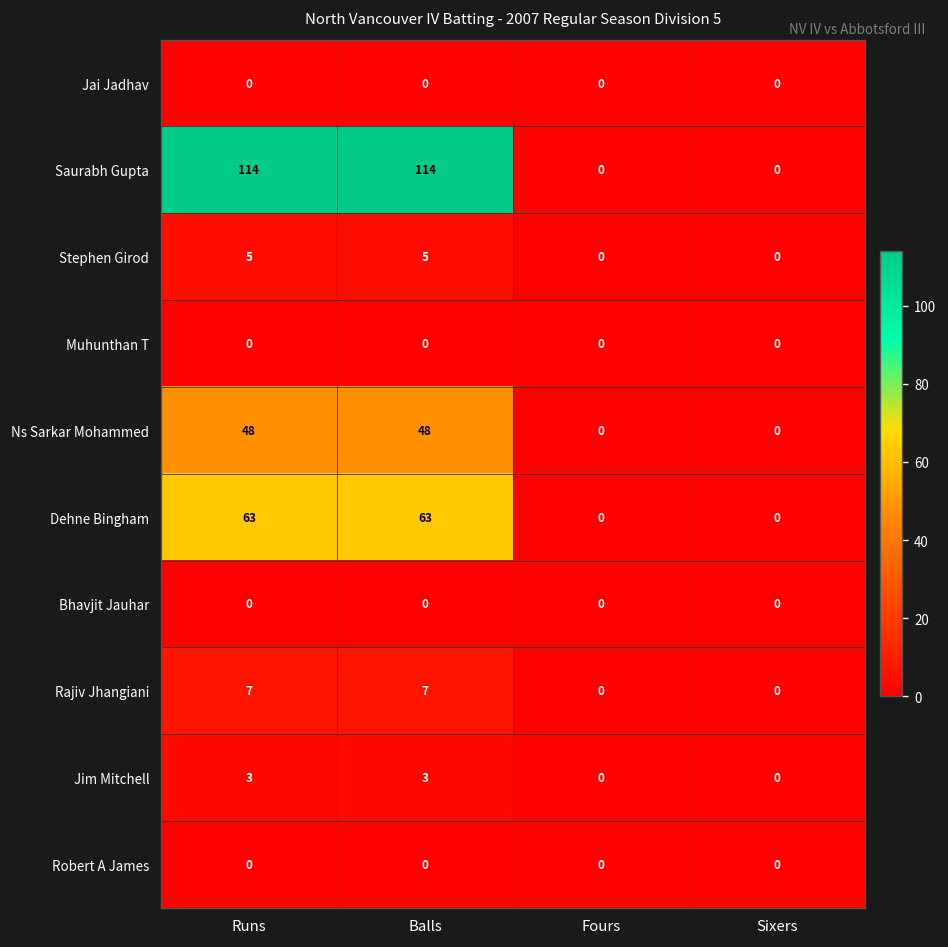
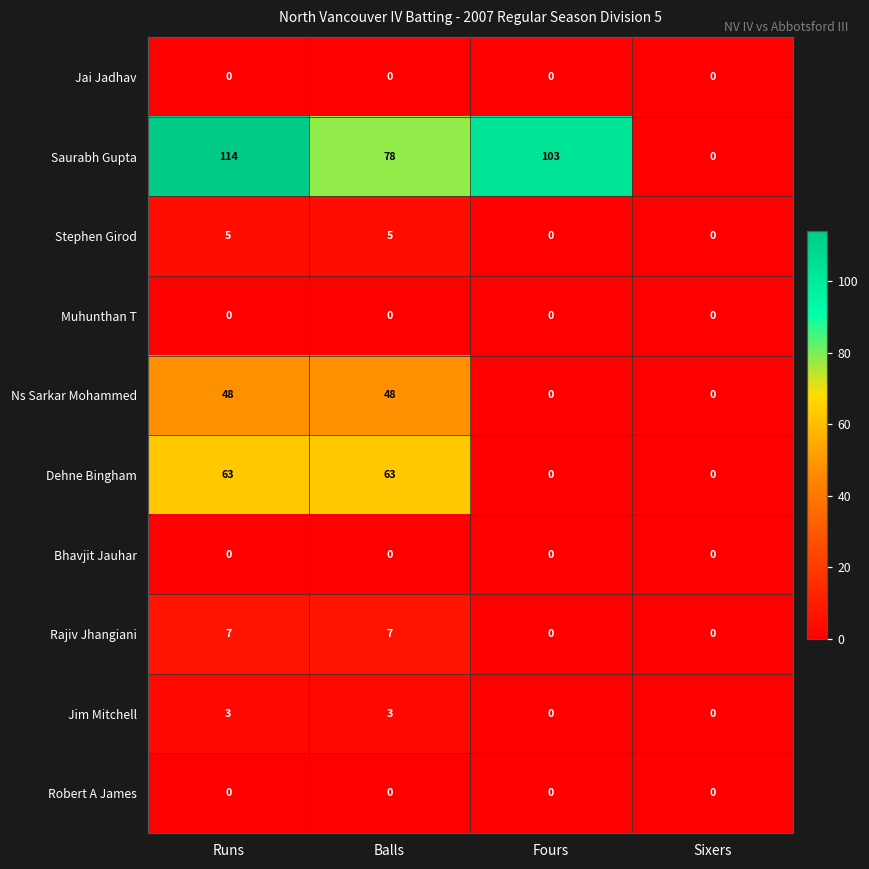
  {
    "Jai Jadhav": {
      "Runs": 0,
      "Balls": 0,
      "Fours": 0,
      "Sixers": 0
    },
    "Saurabh Gupta": {
      "Runs": 114,
-     "Balls": 114,
-     "Fours": 0,
+     "Balls": 78,
+     "Fours": 103,
      "Sixers": 0
    },
    "Stephen Girod": {
      "Runs": 5,
      "Balls": 5,
      "Fours": 0,
      "Sixers": 0
    },
    "Muhunthan T": {
      "Runs": 0,
      "Balls": 0,
      "Fours": 0,
      "Sixers": 0
    },
    "Ns Sarkar Mohammed": {
      "Runs": 48,
      "Balls": 48,
      "Fours": 0,
      "Sixers": 0
    },
    "Dehne Bingham": {
      "Runs": 63,
      "Balls": 63,
      "Fours": 0,
      "Sixers": 0
    },
    "Bhavjit Jauhar": {
      "Runs": 0,
      "Balls": 0,
      "Fours": 0,
      "Sixers": 0
    },
    "Rajiv Jhangiani": {
      "Runs": 7,
      "Balls": 7,
      "Fours": 0,
      "Sixers": 0
    },
    "Jim Mitchell": {
      "Runs": 3,
      "Balls": 3,
      "Fours": 0,
      "Sixers": 0
    },
    "Robert A James": {
      "Runs": 0,
      "Balls": 0,
      "Fours": 0,
      "Sixers": 0
    }
  }
